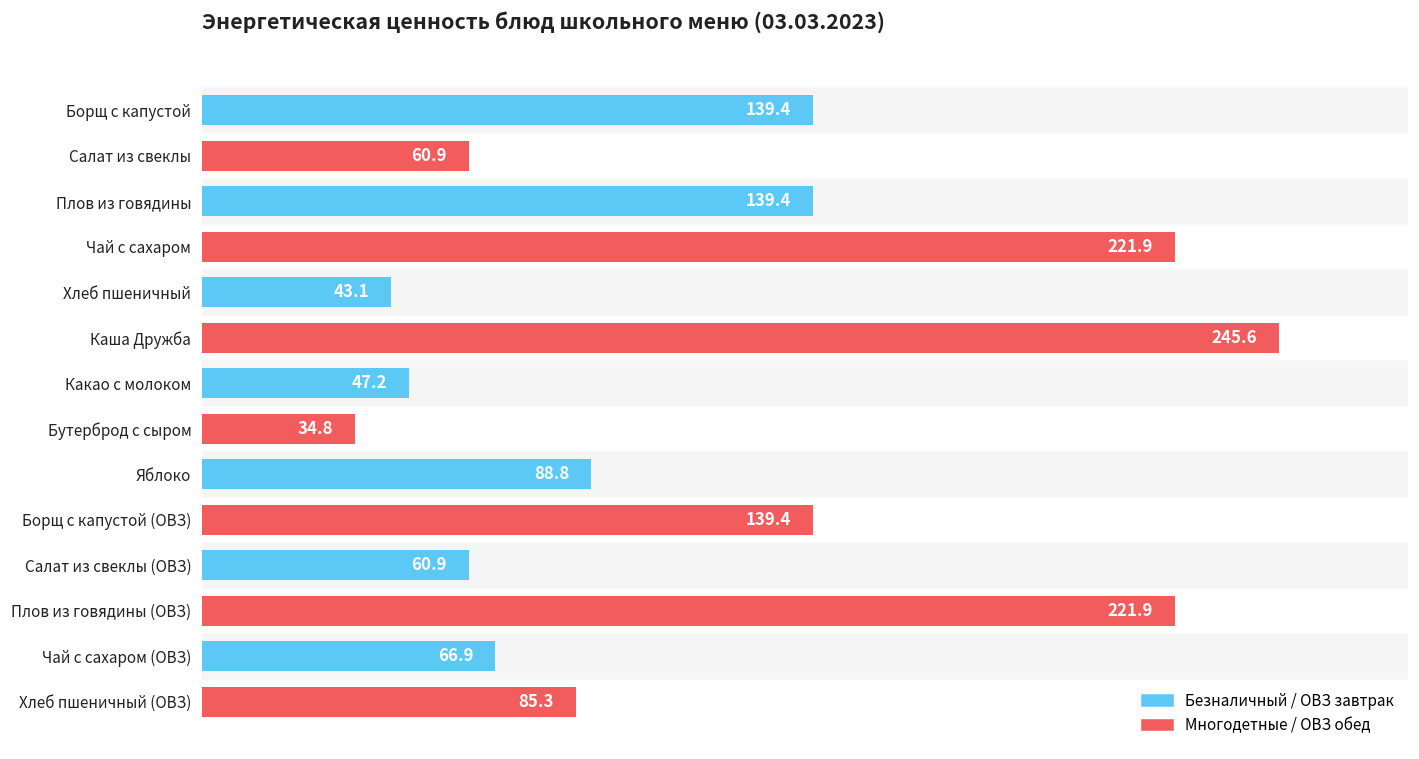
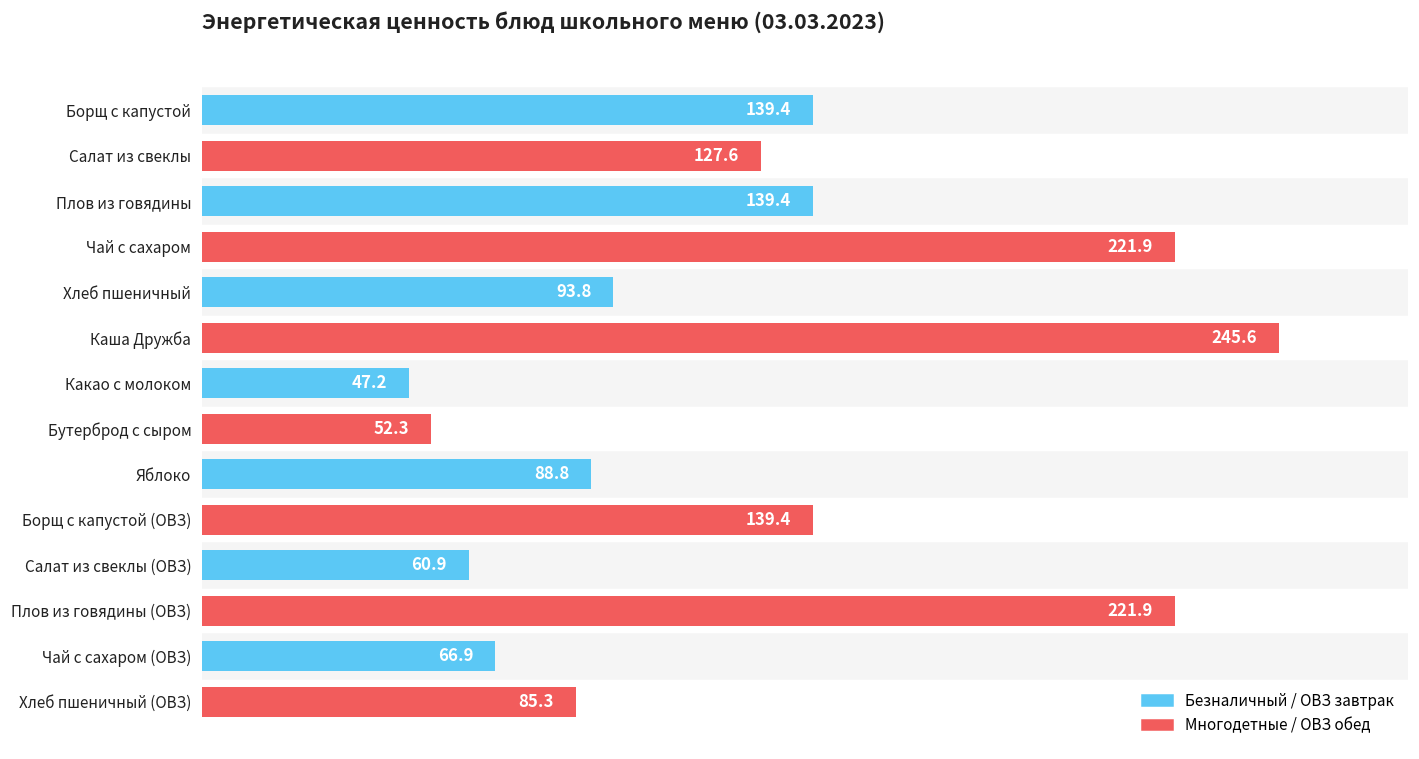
  {
    "Борщ с капустой": 139.4,
-   "Салат из свеклы": 60.9,
+   "Салат из свеклы": 127.6,
    "Плов из говядины": 139.4,
    "Чай с сахаром": 221.9,
-   "Хлеб пшеничный": 43.1,
+   "Хлеб пшеничный": 93.8,
    "Каша Дружба": 245.6,
    "Какао с молоком": 47.2,
-   "Бутерброд с сыром": 34.8,
+   "Бутерброд с сыром": 52.3,
    "Яблоко": 88.8,
    "Борщ с капустой (ОВЗ)": 139.4,
    "Салат из свеклы (ОВЗ)": 60.9,
    "Плов из говядины (ОВЗ)": 221.9,
    "Чай с сахаром (ОВЗ)": 66.9,
    "Хлеб пшеничный (ОВЗ)": 85.3
  }
